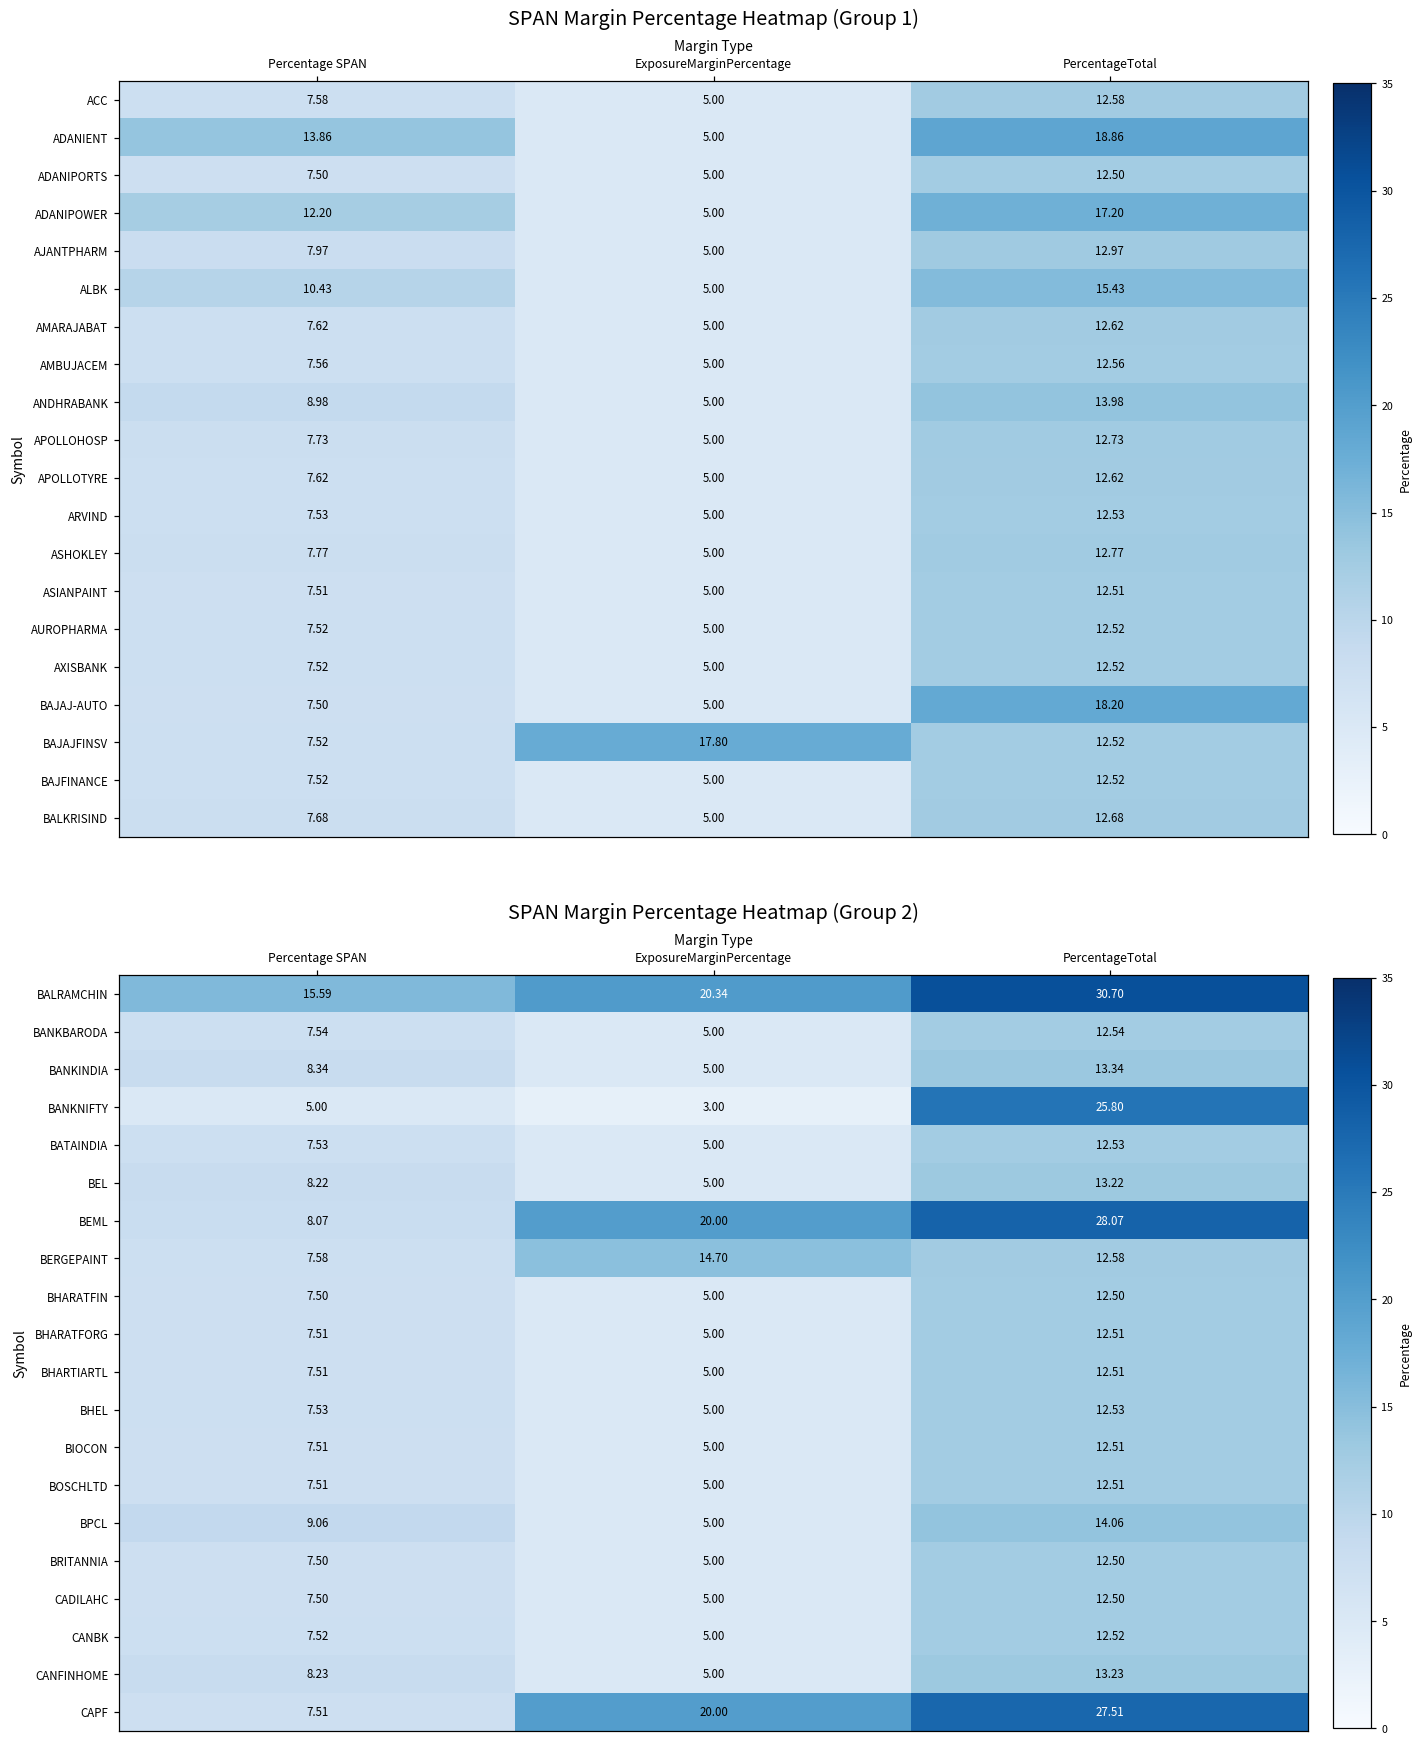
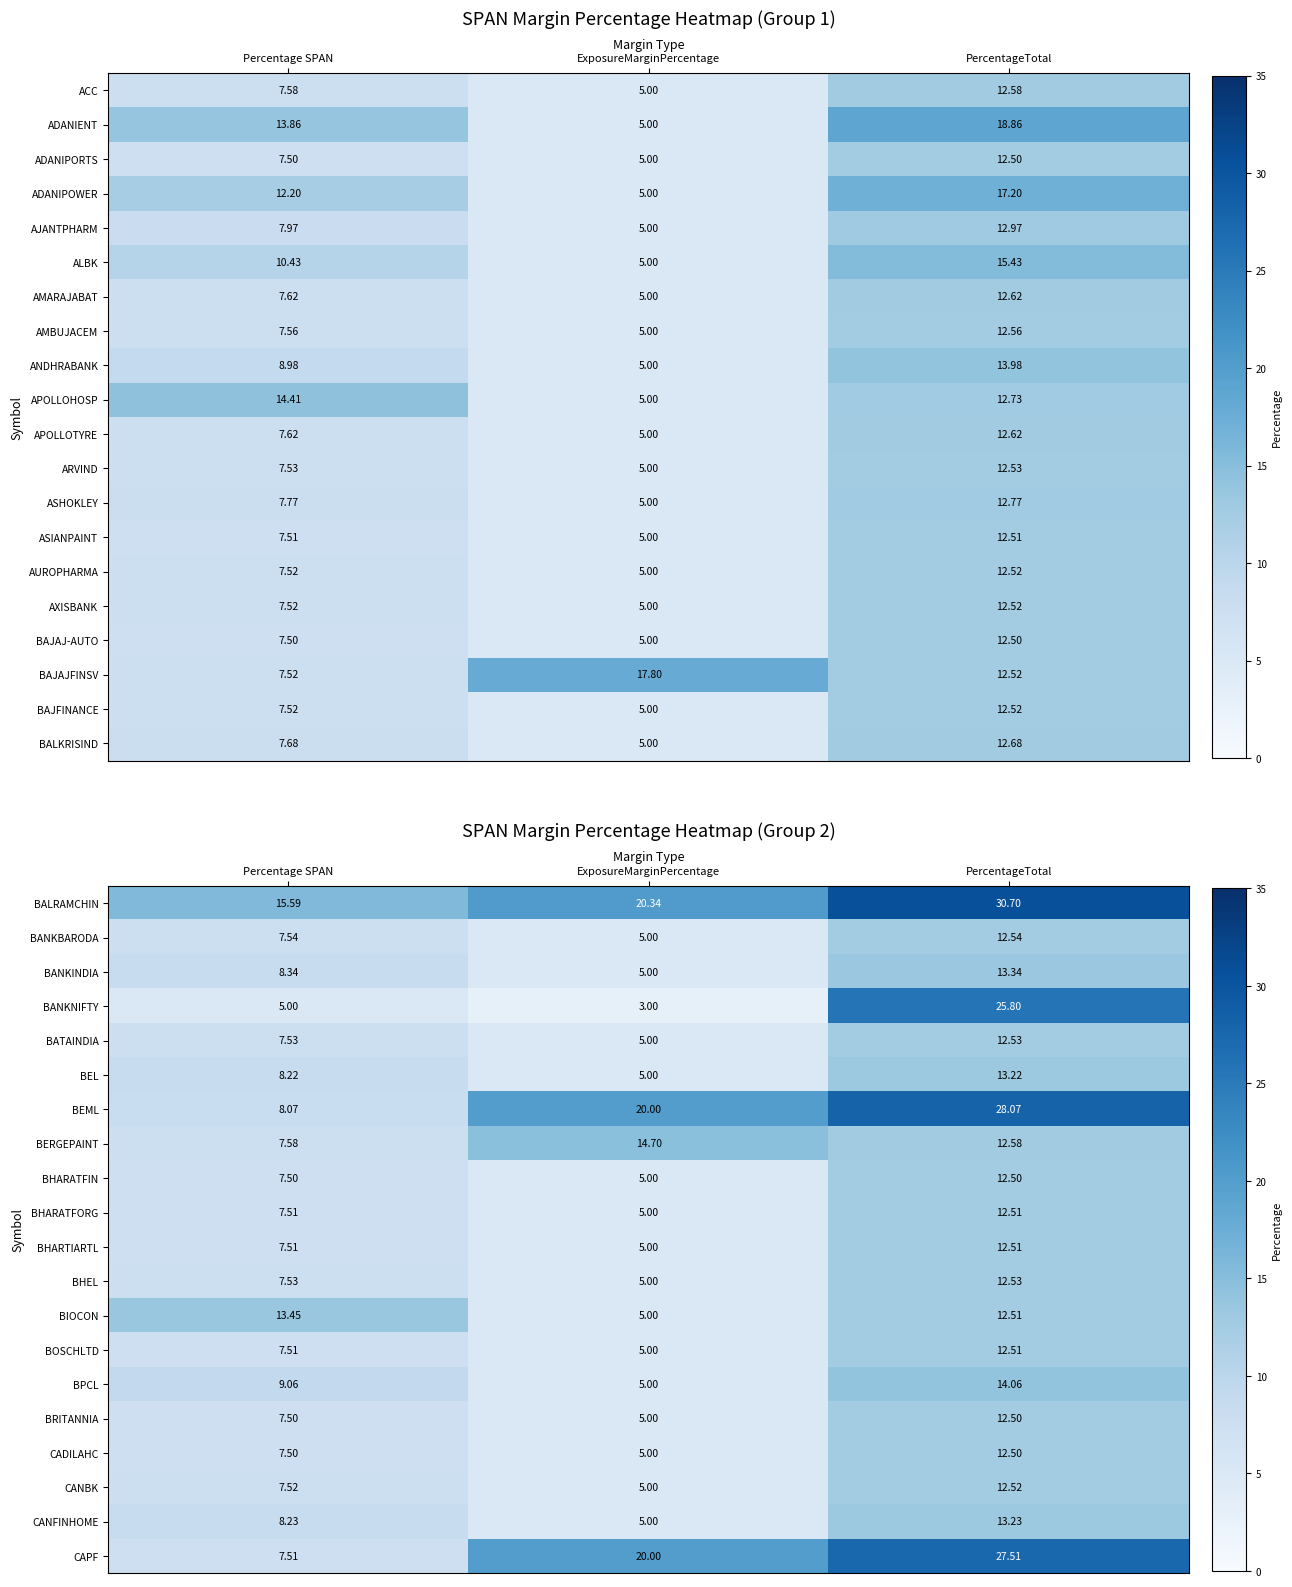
  {
    "SPAN Margin Percentage Heatmap (Group 1)": {
      "ACC": {
        "Percentage SPAN": 7.58,
        "ExposureMarginPercentage": 5.00,
        "PercentageTotal": 12.58
      },
      "ADANIENT": {
        "Percentage SPAN": 13.86,
        "ExposureMarginPercentage": 5.00,
        "PercentageTotal": 18.86
      },
      "ADANIPORTS": {
        "Percentage SPAN": 7.50,
        "ExposureMarginPercentage": 5.00,
        "PercentageTotal": 12.50
      },
      "ADANIPOWER": {
        "Percentage SPAN": 12.20,
        "ExposureMarginPercentage": 5.00,
        "PercentageTotal": 17.20
      },
      "AJANTPHARM": {
        "Percentage SPAN": 7.97,
        "ExposureMarginPercentage": 5.00,
        "PercentageTotal": 12.97
      },
      "ALBK": {
        "Percentage SPAN": 10.43,
        "ExposureMarginPercentage": 5.00,
        "PercentageTotal": 15.43
      },
      "AMARAJABAT": {
        "Percentage SPAN": 7.62,
        "ExposureMarginPercentage": 5.00,
        "PercentageTotal": 12.62
      },
      "AMBUJACEM": {
        "Percentage SPAN": 7.56,
        "ExposureMarginPercentage": 5.00,
        "PercentageTotal": 12.56
      },
      "ANDHRABANK": {
        "Percentage SPAN": 8.98,
        "ExposureMarginPercentage": 5.00,
        "PercentageTotal": 13.98
      },
      "APOLLOHOSP": {
-       "Percentage SPAN": 7.73,
+       "Percentage SPAN": 14.41,
        "ExposureMarginPercentage": 5.00,
        "PercentageTotal": 12.73
      },
      "APOLLOTYRE": {
        "Percentage SPAN": 7.62,
        "ExposureMarginPercentage": 5.00,
        "PercentageTotal": 12.62
      },
      "ARVIND": {
        "Percentage SPAN": 7.53,
        "ExposureMarginPercentage": 5.00,
        "PercentageTotal": 12.53
      },
      "ASHOKLEY": {
        "Percentage SPAN": 7.77,
        "ExposureMarginPercentage": 5.00,
        "PercentageTotal": 12.77
      },
      "ASIANPAINT": {
        "Percentage SPAN": 7.51,
        "ExposureMarginPercentage": 5.00,
        "PercentageTotal": 12.51
      },
      "AUROPHARMA": {
        "Percentage SPAN": 7.52,
        "ExposureMarginPercentage": 5.00,
        "PercentageTotal": 12.52
      },
      "AXISBANK": {
        "Percentage SPAN": 7.52,
        "ExposureMarginPercentage": 5.00,
        "PercentageTotal": 12.52
      },
      "BAJAJ-AUTO": {
        "Percentage SPAN": 7.50,
        "ExposureMarginPercentage": 5.00,
-       "PercentageTotal": 18.20
+       "PercentageTotal": 12.50
      },
      "BAJAJFINSV": {
        "Percentage SPAN": 7.52,
        "ExposureMarginPercentage": 17.80,
        "PercentageTotal": 12.52
      },
      "BAJFINANCE": {
        "Percentage SPAN": 7.52,
        "ExposureMarginPercentage": 5.00,
        "PercentageTotal": 12.52
      },
      "BALKRISIND": {
        "Percentage SPAN": 7.68,
        "ExposureMarginPercentage": 5.00,
        "PercentageTotal": 12.68
      }
    },
    "SPAN Margin Percentage Heatmap (Group 2)": {
      "BALRAMCHIN": {
        "Percentage SPAN": 15.59,
        "ExposureMarginPercentage": 20.34,
        "PercentageTotal": 30.70
      },
      "BANKBARODA": {
        "Percentage SPAN": 7.54,
        "ExposureMarginPercentage": 5.00,
        "PercentageTotal": 12.54
      },
      "BANKINDIA": {
        "Percentage SPAN": 8.34,
        "ExposureMarginPercentage": 5.00,
        "PercentageTotal": 13.34
      },
      "BANKNIFTY": {
        "Percentage SPAN": 5.00,
        "ExposureMarginPercentage": 3.00,
        "PercentageTotal": 25.80
      },
      "BATAINDIA": {
        "Percentage SPAN": 7.53,
        "ExposureMarginPercentage": 5.00,
        "PercentageTotal": 12.53
      },
      "BEL": {
        "Percentage SPAN": 8.22,
        "ExposureMarginPercentage": 5.00,
        "PercentageTotal": 13.22
      },
      "BEML": {
        "Percentage SPAN": 8.07,
        "ExposureMarginPercentage": 20.00,
        "PercentageTotal": 28.07
      },
      "BERGEPAINT": {
        "Percentage SPAN": 7.58,
        "ExposureMarginPercentage": 14.70,
        "PercentageTotal": 12.58
      },
      "BHARATFIN": {
        "Percentage SPAN": 7.50,
        "ExposureMarginPercentage": 5.00,
        "PercentageTotal": 12.50
      },
      "BHARATFORG": {
        "Percentage SPAN": 7.51,
        "ExposureMarginPercentage": 5.00,
        "PercentageTotal": 12.51
      },
      "BHARTIARTL": {
        "Percentage SPAN": 7.51,
        "ExposureMarginPercentage": 5.00,
        "PercentageTotal": 12.51
      },
      "BHEL": {
        "Percentage SPAN": 7.53,
        "ExposureMarginPercentage": 5.00,
        "PercentageTotal": 12.53
      },
      "BIOCON": {
-       "Percentage SPAN": 7.51,
+       "Percentage SPAN": 13.45,
        "ExposureMarginPercentage": 5.00,
        "PercentageTotal": 12.51
      },
      "BOSCHLTD": {
        "Percentage SPAN": 7.51,
        "ExposureMarginPercentage": 5.00,
        "PercentageTotal": 12.51
      },
      "BPCL": {
        "Percentage SPAN": 9.06,
        "ExposureMarginPercentage": 5.00,
        "PercentageTotal": 14.06
      },
      "BRITANNIA": {
        "Percentage SPAN": 7.50,
        "ExposureMarginPercentage": 5.00,
        "PercentageTotal": 12.50
      },
      "CADILAHC": {
        "Percentage SPAN": 7.50,
        "ExposureMarginPercentage": 5.00,
        "PercentageTotal": 12.50
      },
      "CANBK": {
        "Percentage SPAN": 7.52,
        "ExposureMarginPercentage": 5.00,
        "PercentageTotal": 12.52
      },
      "CANFINHOME": {
        "Percentage SPAN": 8.23,
        "ExposureMarginPercentage": 5.00,
        "PercentageTotal": 13.23
      },
      "CAPF": {
        "Percentage SPAN": 7.51,
        "ExposureMarginPercentage": 20.00,
        "PercentageTotal": 27.51
      }
    }
  }
